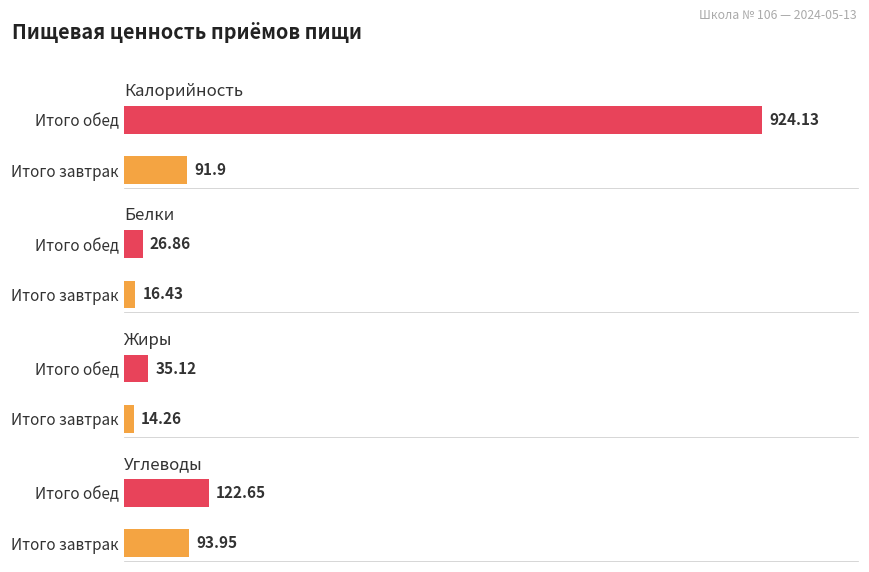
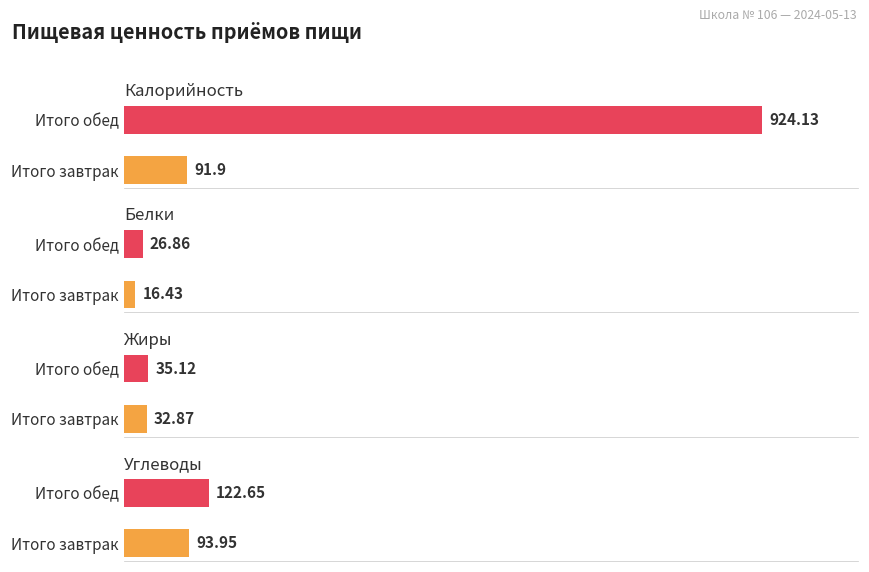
  {
    "Калорийность": {
      "Итого обед": 924.13,
      "Итого завтрак": 91.9
    },
    "Белки": {
      "Итого обед": 26.86,
      "Итого завтрак": 16.43
    },
    "Жиры": {
      "Итого обед": 35.12,
-     "Итого завтрак": 14.26
+     "Итого завтрак": 32.87
    },
    "Углеводы": {
      "Итого обед": 122.65,
      "Итого завтрак": 93.95
    }
  }
